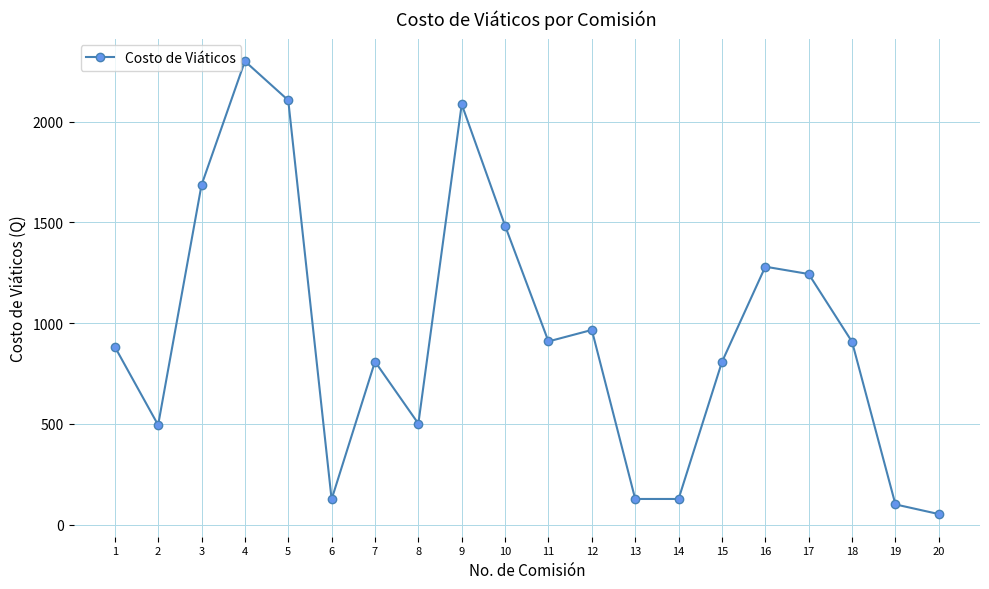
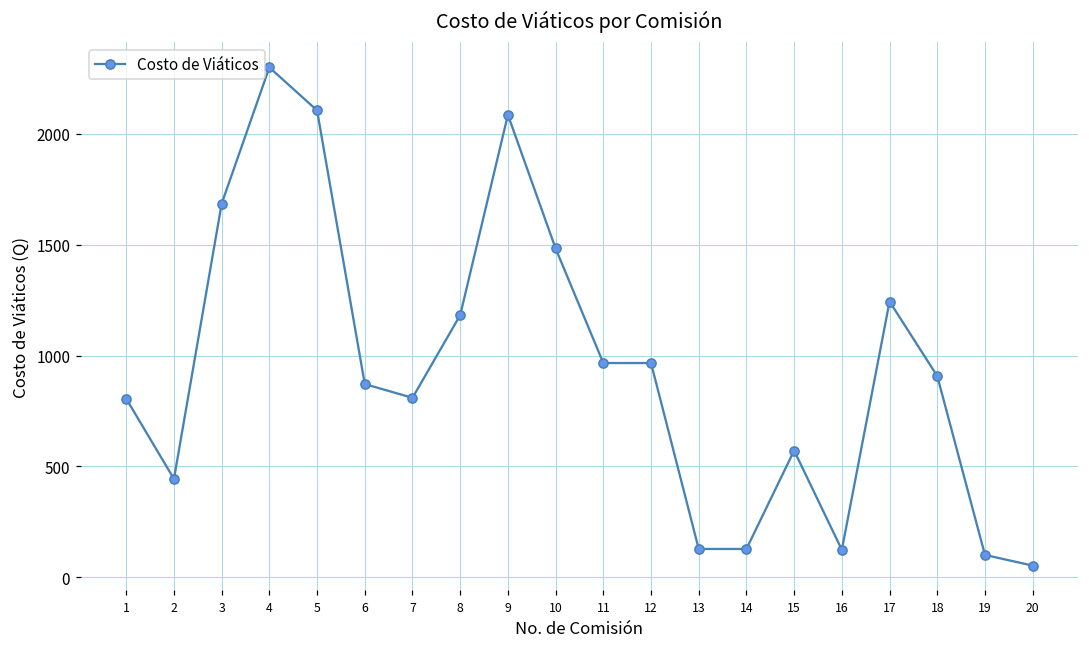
  {
-   "1": 880,
-   "2": 490,
+   "1": 810,
+   "2": 440,
    "3": 1690,
    "4": 2300,
    "5": 2110,
-   "6": 130,
+   "6": 870,
    "7": 810,
-   "8": 500,
+   "8": 1180,
    "9": 2090,
    "10": 1480,
-   "11": 910,
+   "11": 970,
    "12": 970,
    "13": 130,
    "14": 130,
-   "15": 810,
-   "16": 1280,
+   "15": 570,
+   "16": 120,
    "17": 1240,
    "18": 910,
    "19": 100,
    "20": 50
  }
